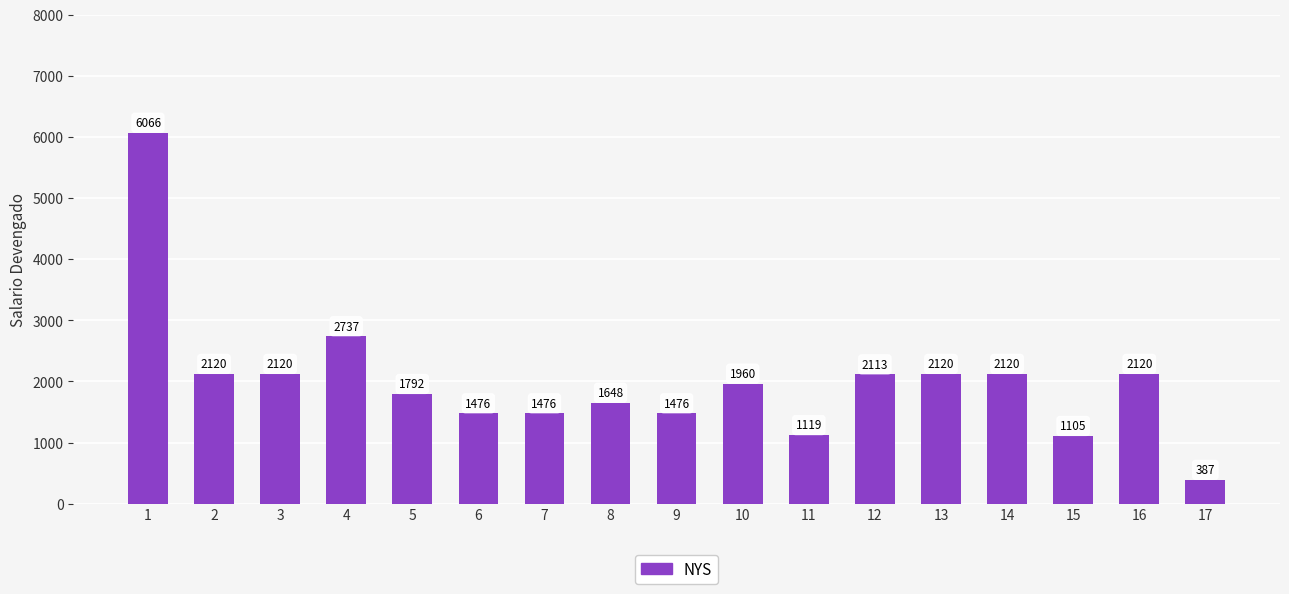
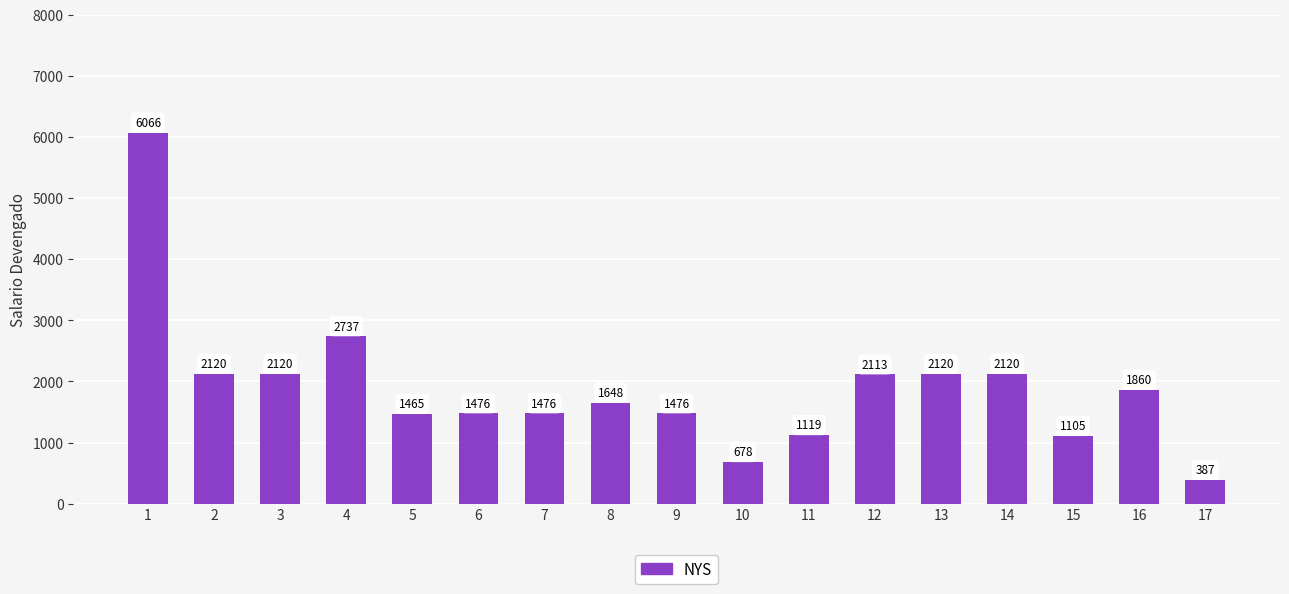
  {
-   "5": 1792,
-   "10": 1960,
-   "16": 2120
+   "5": 1465,
+   "10": 678,
+   "16": 1860
  }
